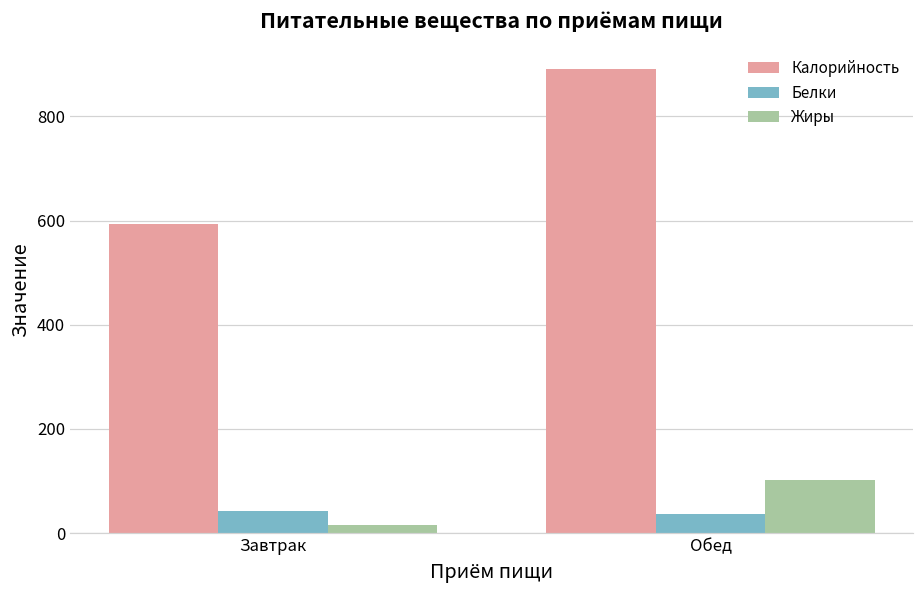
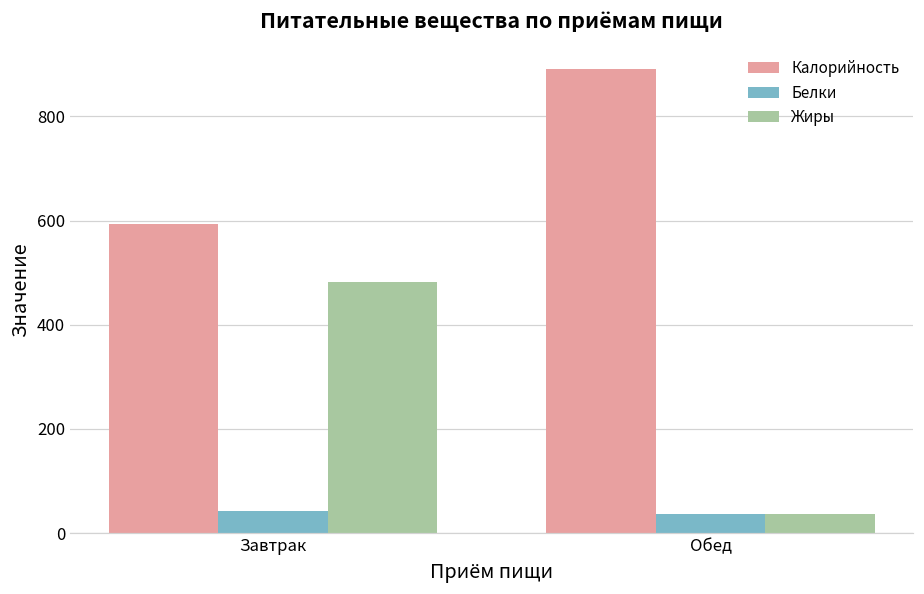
  {
    "Калорийность": {
      "Завтрак": 590,
      "Обед": 890
    },
    "Белки": {
      "Завтрак": 40,
      "Обед": 40
    },
    "Жиры": {
-     "Завтрак": 20,
-     "Обед": 100
+     "Завтрак": 480,
+     "Обед": 40
    }
  }
